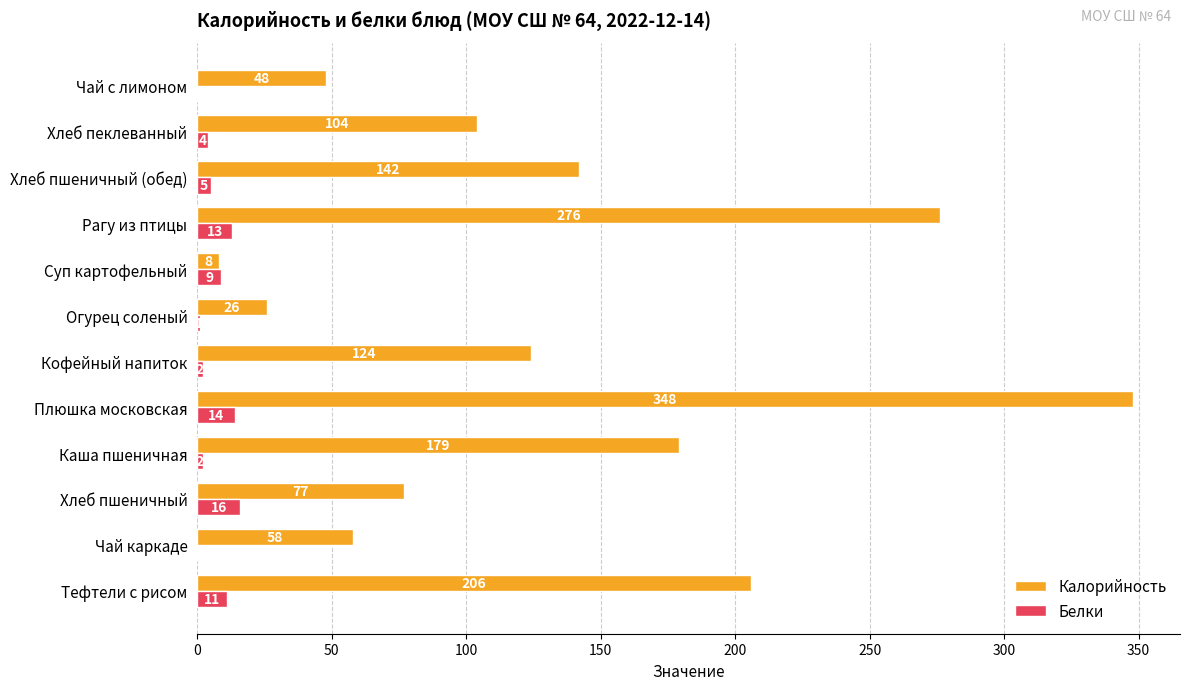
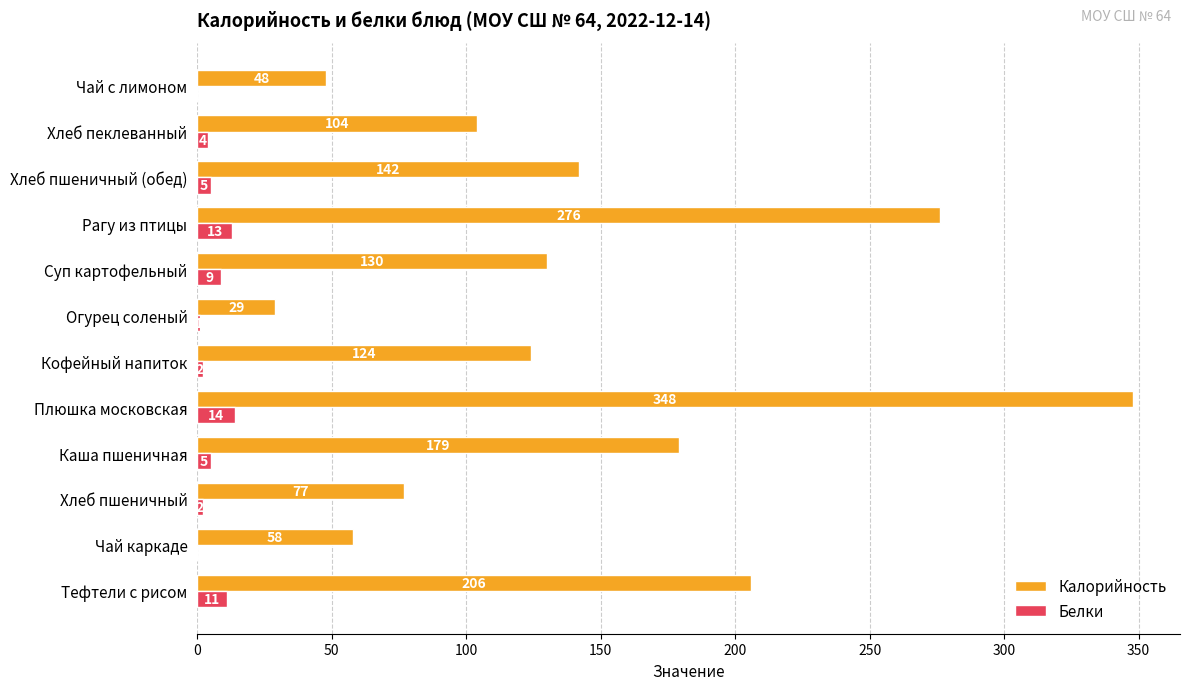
  {
    "Калорийность": {
      "Чай с лимоном": 48,
      "Хлеб пеклеванный": 104,
      "Хлеб пшеничный (обед)": 142,
      "Рагу из птицы": 276,
-     "Суп картофельный": 8,
-     "Огурец соленый": 26,
+     "Суп картофельный": 130,
+     "Огурец соленый": 29,
      "Кофейный напиток": 124,
      "Плюшка московская": 348,
      "Каша пшеничная": 179,
      "Хлеб пшеничный": 77,
      "Чай каркаде": 58,
      "Тефтели с рисом": 206
    },
    "Белки": {
      "Чай с лимоном": 0,
      "Огурец соленый": 1,
      "Кофейный напиток": 2,
-     "Каша пшеничная": 2,
-     "Хлеб пшеничный": 16,
+     "Каша пшеничная": 5,
+     "Хлеб пшеничный": 2,
      "Чай каркаде": 0
    }
  }
